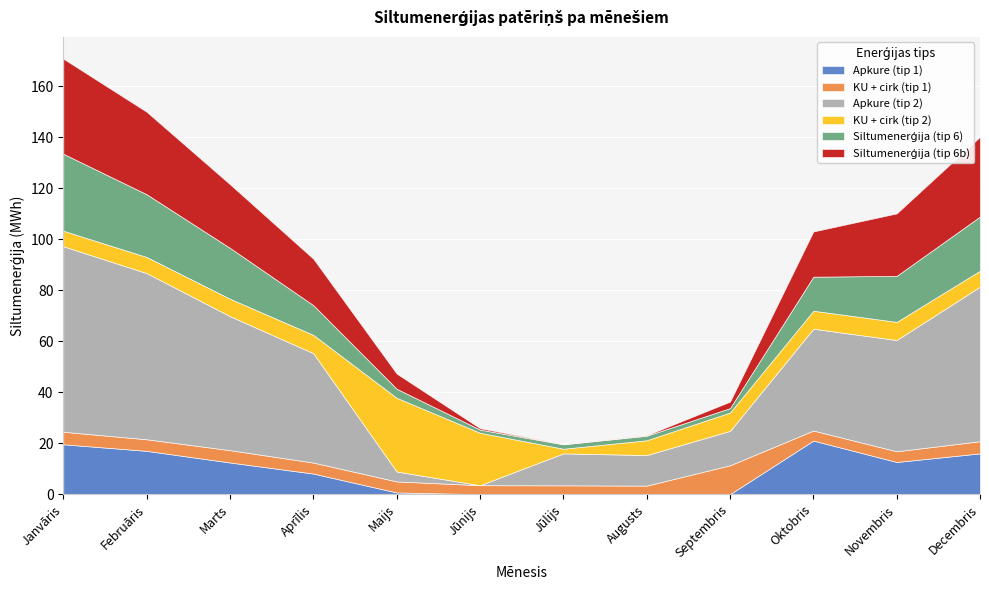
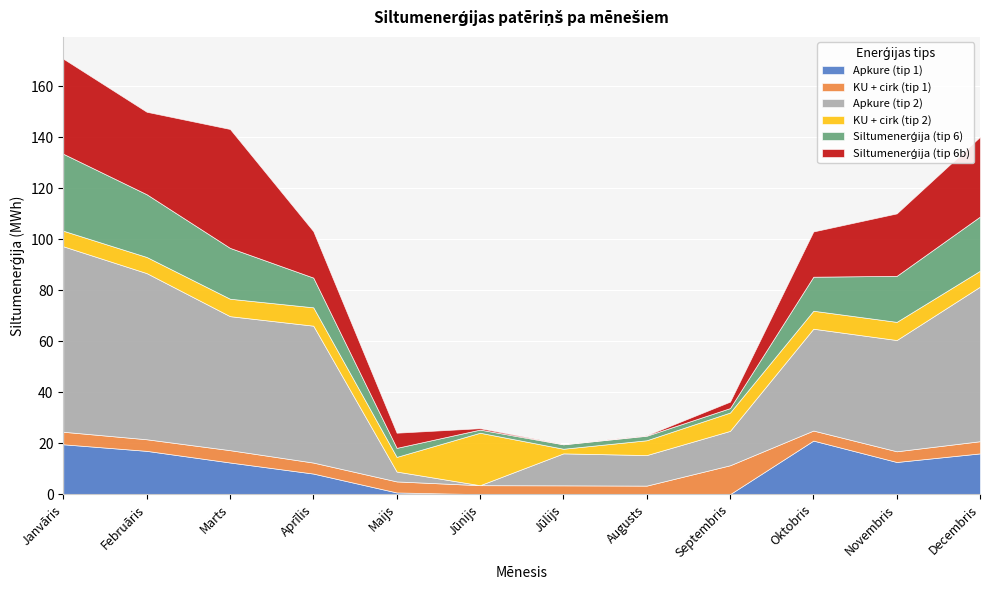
  {
    "Apkure (tip 1)": {
      "Janvāris": 20,
      "Februāris": 17,
      "Marts": 12,
      "Aprīlis": 8,
      "Jūnijs": 0,
      "Jūlijs": 0,
      "Augusts": 0,
      "Septembris": 0,
      "Oktobris": 21,
      "Novembris": 13,
      "Decembris": 16
    },
    "KU + cirk (tip 1)": {
      "Janvāris": 5,
      "Februāris": 5,
      "Marts": 5,
      "Aprīlis": 4,
      "Maijs": 4,
      "Jūlijs": 3,
      "Augusts": 3,
      "Septembris": 11,
      "Oktobris": 4,
      "Novembris": 4,
      "Decembris": 5
    },
    "Apkure (tip 2)": {
      "Janvāris": 73,
      "Februāris": 65,
      "Marts": 53,
-     "Aprīlis": 43,
+     "Aprīlis": 54,
      "Maijs": 4,
      "Jūlijs": 13,
      "Augusts": 12,
      "Septembris": 13,
      "Oktobris": 40,
      "Novembris": 44,
      "Decembris": 61
    },
    "KU + cirk (tip 2)": {
      "Janvāris": 6,
      "Februāris": 6,
      "Marts": 7,
      "Aprīlis": 7,
-     "Maijs": 29,
+     "Maijs": 6,
      "Jūnijs": 21,
      "Jūlijs": 2,
      "Augusts": 6,
      "Septembris": 7,
      "Oktobris": 7,
      "Novembris": 7,
      "Decembris": 6
    },
    "Siltumenerģija (tip 6)": {
      "Janvāris": 30,
      "Februāris": 25,
      "Marts": 20,
      "Aprīlis": 12,
      "Maijs": 4,
      "Septembris": 2,
      "Oktobris": 13,
      "Novembris": 18,
      "Decembris": 21
    },
    "Siltumenerģija (tip 6b)": {
      "Janvāris": 37,
      "Februāris": 32,
-     "Marts": 25,
+     "Marts": 47,
      "Aprīlis": 18,
      "Maijs": 6,
      "Septembris": 3,
      "Oktobris": 18,
      "Novembris": 24,
      "Decembris": 31
    }
  }
